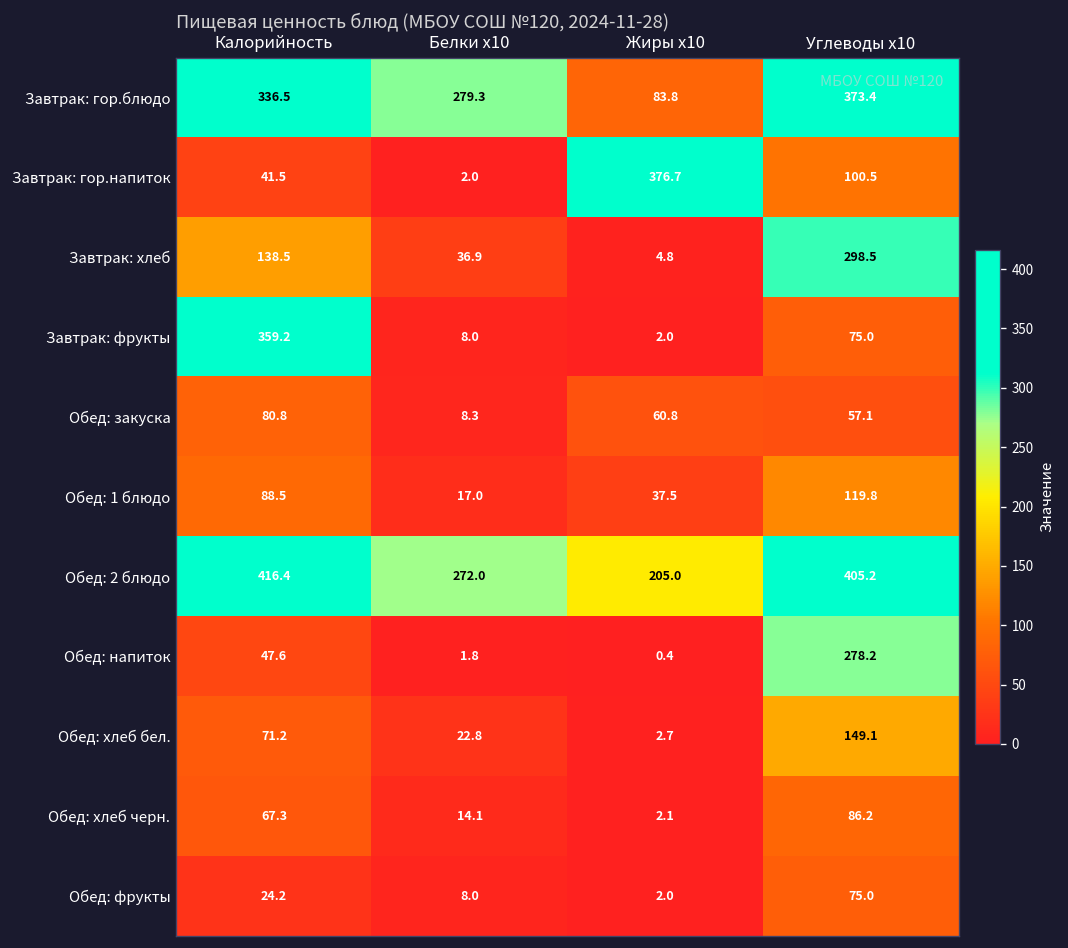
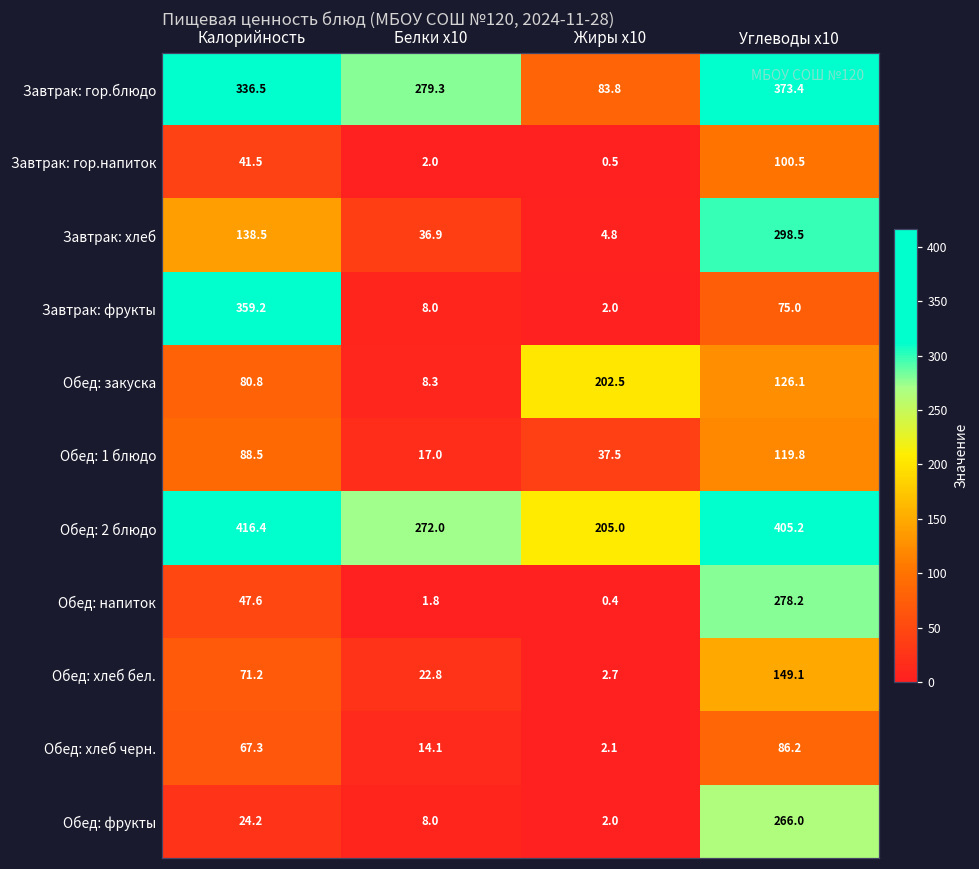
  {
    "Завтрак: гор.блюдо": {
      "Калорийность": 336.5,
      "Белки x10": 279.3,
      "Жиры x10": 83.8
    },
    "Завтрак: гор.напиток": {
      "Калорийность": 41.5,
      "Белки x10": 2.0,
-     "Жиры x10": 376.7,
+     "Жиры x10": 0.5,
      "Углеводы x10": 100.5
    },
    "Завтрак: хлеб": {
      "Калорийность": 138.5,
      "Белки x10": 36.9,
      "Жиры x10": 4.8,
      "Углеводы x10": 298.5
    },
    "Завтрак: фрукты": {
      "Калорийность": 359.2,
      "Белки x10": 8.0,
      "Жиры x10": 2.0,
      "Углеводы x10": 75.0
    },
    "Обед: закуска": {
      "Калорийность": 80.8,
      "Белки x10": 8.3,
-     "Жиры x10": 60.8,
-     "Углеводы x10": 57.1
+     "Жиры x10": 202.5,
+     "Углеводы x10": 126.1
    },
    "Обед: 1 блюдо": {
      "Калорийность": 88.5,
      "Белки x10": 17.0,
      "Жиры x10": 37.5,
      "Углеводы x10": 119.8
    },
    "Обед: 2 блюдо": {
      "Калорийность": 416.4,
      "Белки x10": 272.0,
      "Жиры x10": 205.0,
      "Углеводы x10": 405.2
    },
    "Обед: напиток": {
      "Калорийность": 47.6,
      "Белки x10": 1.8,
      "Жиры x10": 0.4,
      "Углеводы x10": 278.2
    },
    "Обед: хлеб бел.": {
      "Калорийность": 71.2,
      "Белки x10": 22.8,
      "Жиры x10": 2.7,
      "Углеводы x10": 149.1
    },
    "Обед: хлеб черн.": {
      "Калорийность": 67.3,
      "Белки x10": 14.1,
      "Жиры x10": 2.1,
      "Углеводы x10": 86.2
    },
    "Обед: фрукты": {
      "Калорийность": 24.2,
      "Белки x10": 8.0,
      "Жиры x10": 2.0,
-     "Углеводы x10": 75.0
+     "Углеводы x10": 266.0
    }
  }
